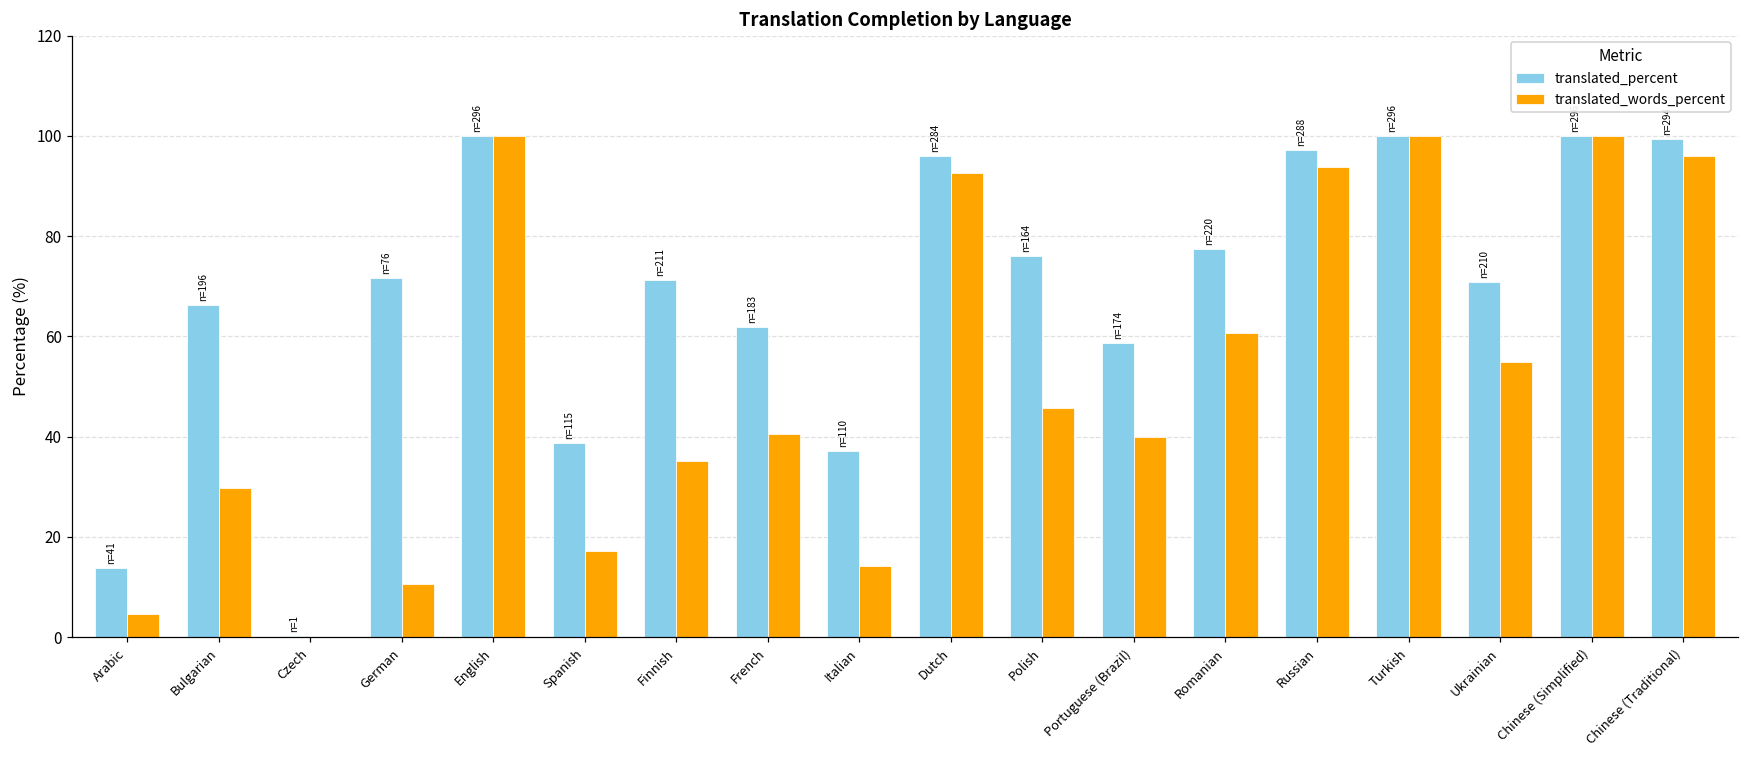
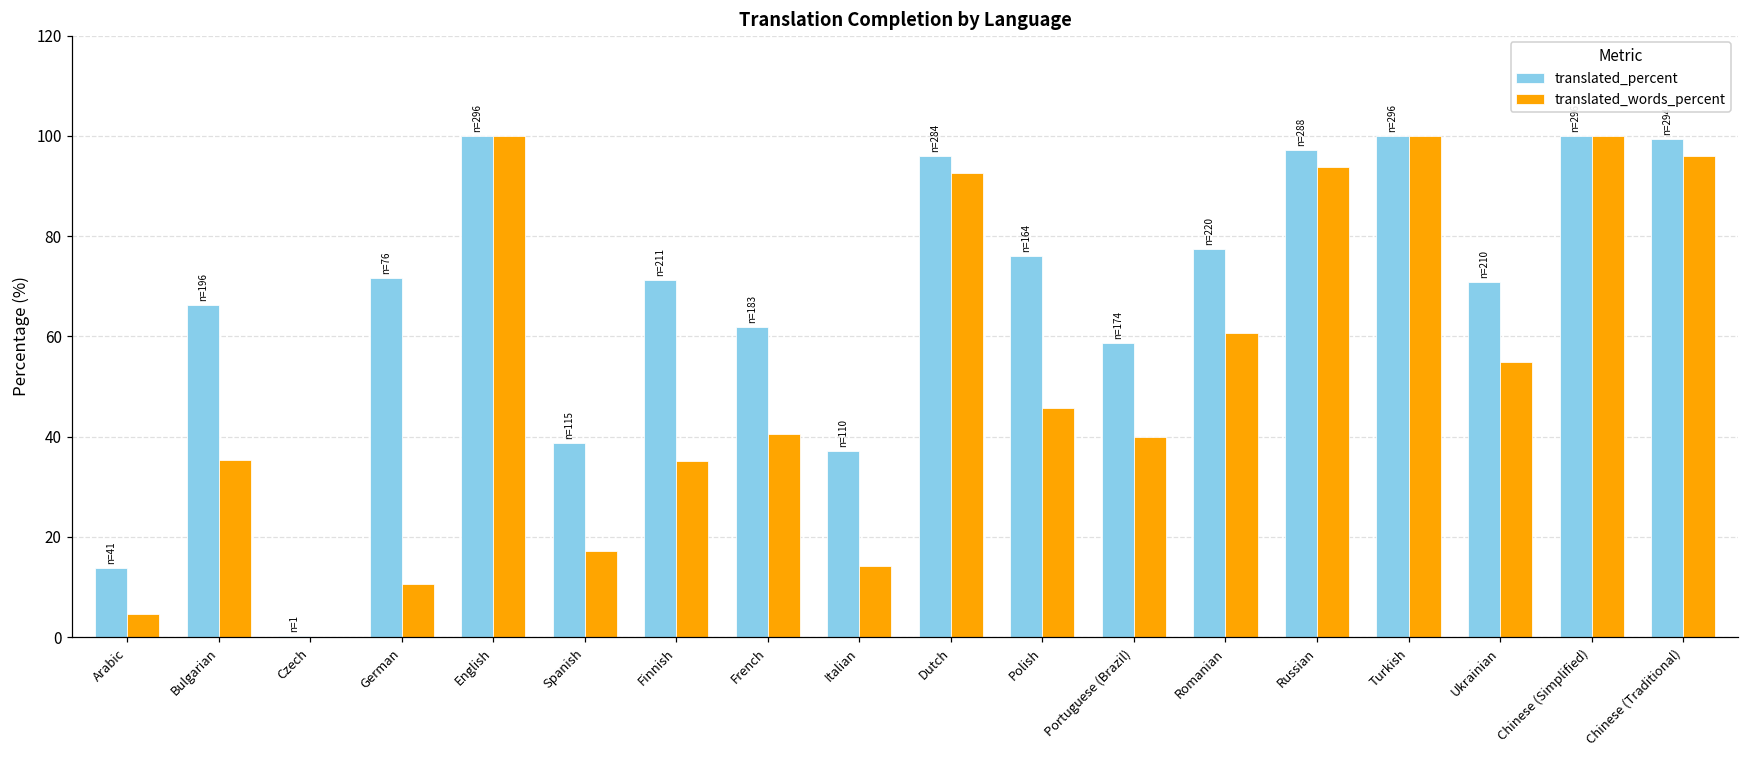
  {
    "translated_words_percent": {
      "Arabic": 5,
-     "Bulgarian": 30,
+     "Bulgarian": 35,
      "German": 11,
      "English": 100,
      "Spanish": 17,
      "Finnish": 35,
      "French": 41,
      "Italian": 14,
      "Dutch": 93,
      "Polish": 46,
      "Portuguese (Brazil)": 40,
      "Romanian": 61,
      "Russian": 94,
      "Turkish": 100,
      "Ukrainian": 55,
      "Chinese (Simplified)": 100,
      "Chinese (Traditional)": 96
    }
  }
